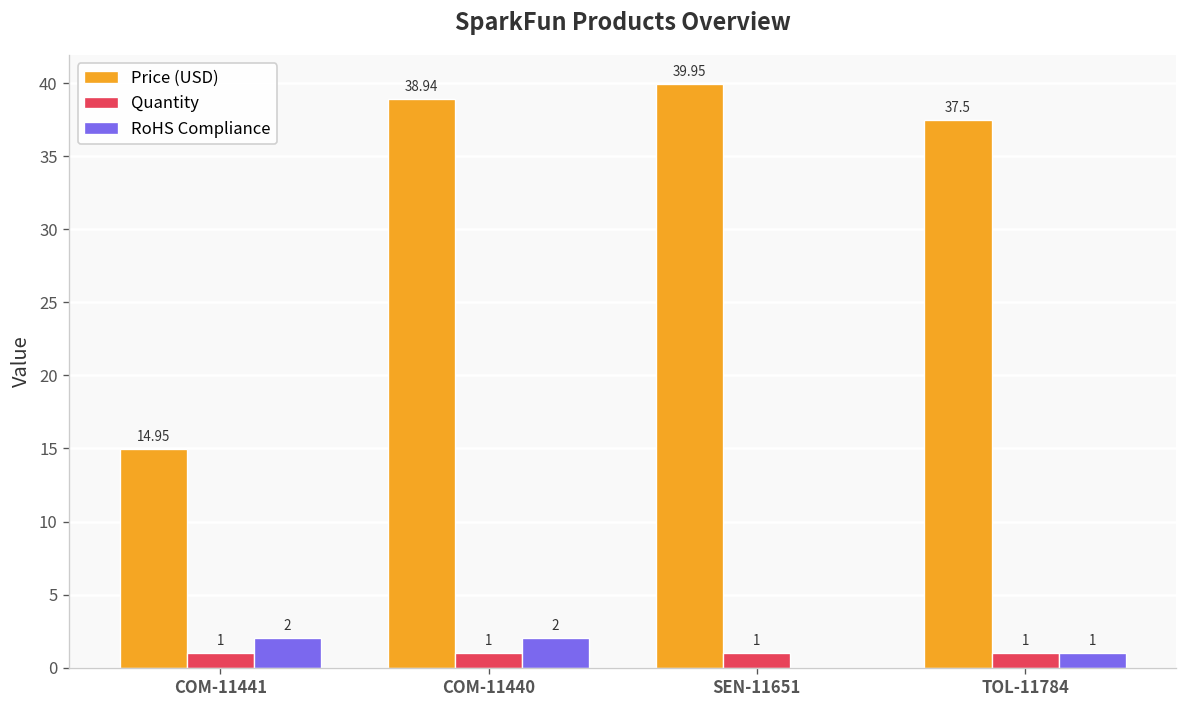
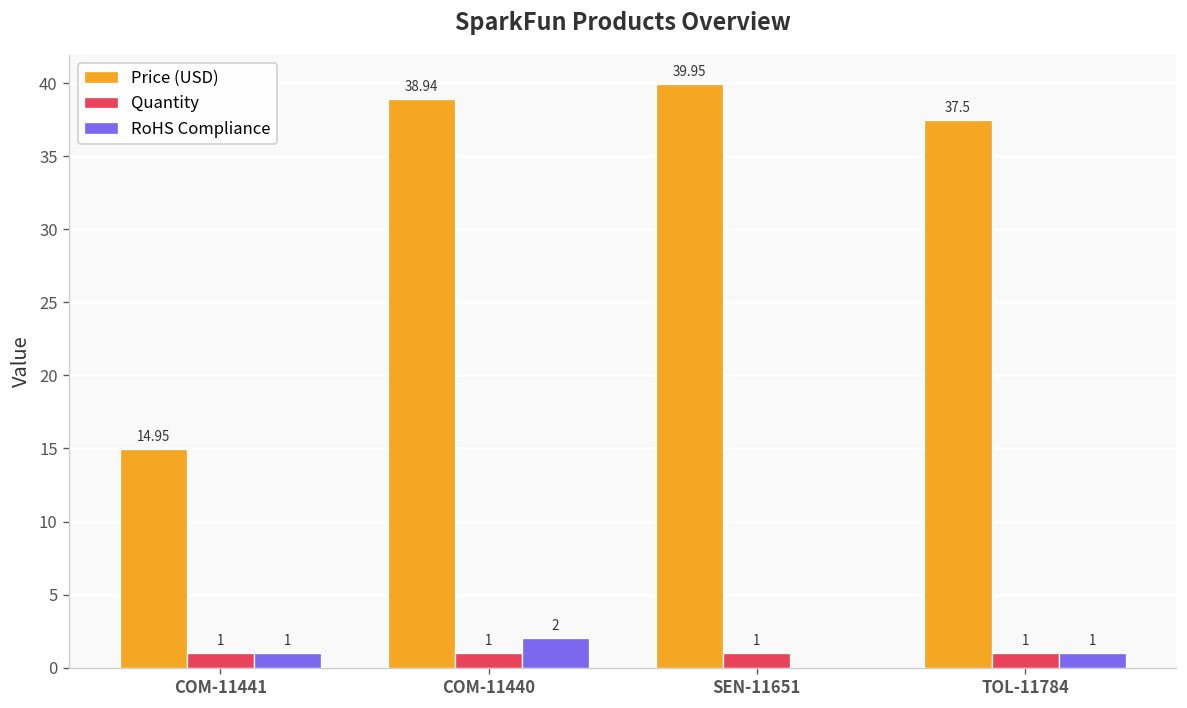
  {
    "Price (USD)": {
      "COM-11441": 14.95,
      "COM-11440": 38.94,
      "SEN-11651": 39.95,
      "TOL-11784": 37.5
    },
    "Quantity": {
      "COM-11441": 1,
      "COM-11440": 1,
      "SEN-11651": 1,
      "TOL-11784": 1
    },
    "RoHS Compliance": {
-     "COM-11441": 2,
+     "COM-11441": 1,
      "COM-11440": 2,
      "TOL-11784": 1
    }
  }
